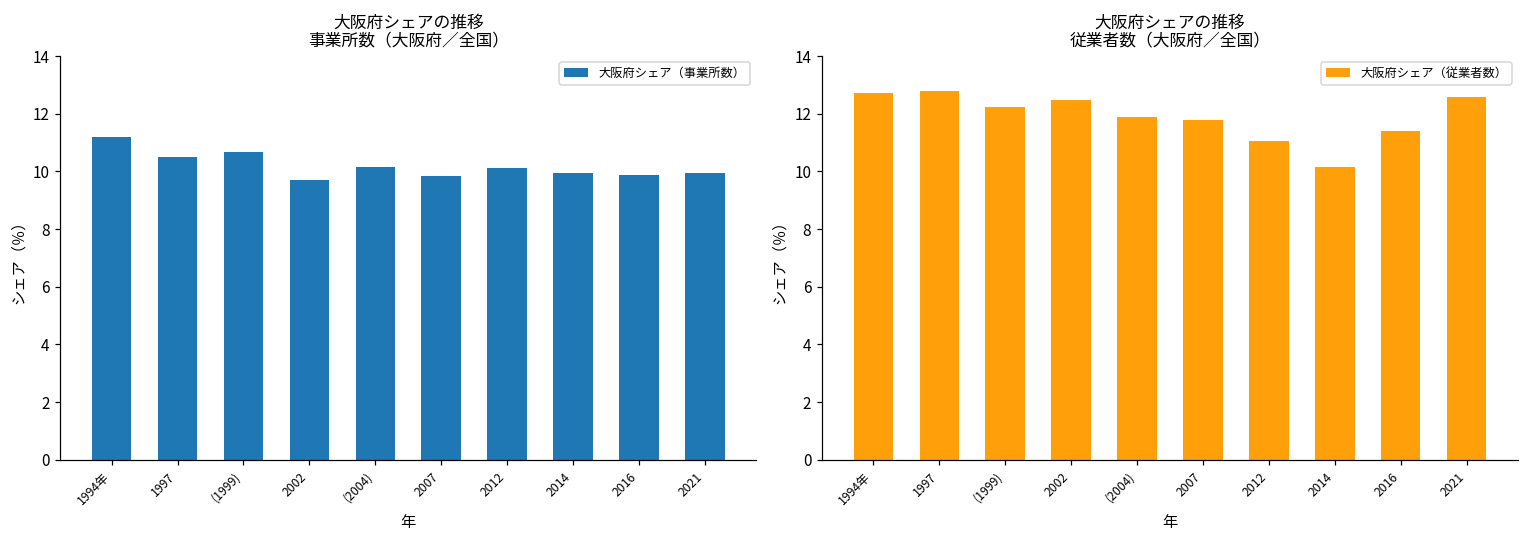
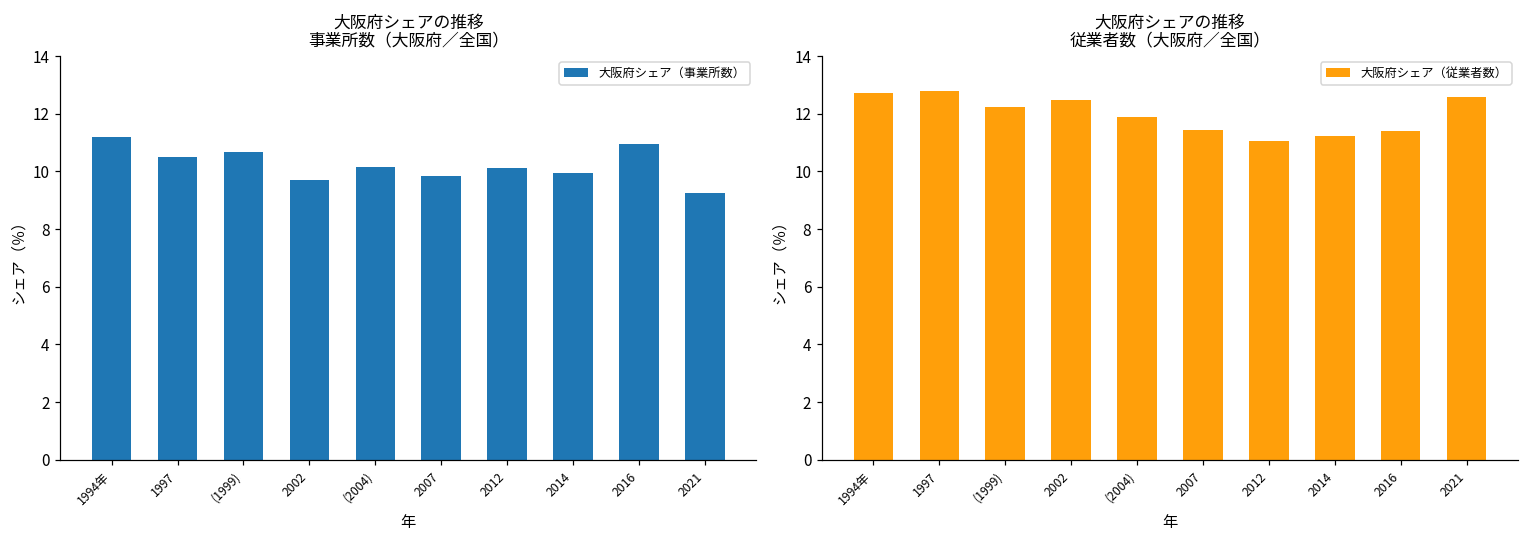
  {
    "大阪府シェアの推移 事業所数（大阪府／全国）": {
      "1994年": 11.2,
      "1997": 10.5,
      "(1999)": 10.7,
      "2002": 9.7,
      "(2004)": 10.1,
      "2007": 9.9,
      "2012": 10.1,
      "2014": 9.9,
-     "2016": 9.9,
-     "2021": 9.9
+     "2016": 11.0,
+     "2021": 9.3
    },
    "大阪府シェアの推移 従業者数（大阪府／全国）": {
      "1994年": 12.7,
      "1997": 12.8,
      "(1999)": 12.2,
      "2002": 12.5,
      "(2004)": 11.9,
-     "2007": 11.8,
+     "2007": 11.4,
      "2012": 11.0,
-     "2014": 10.1,
+     "2014": 11.2,
      "2016": 11.4,
      "2021": 12.6
    }
  }
